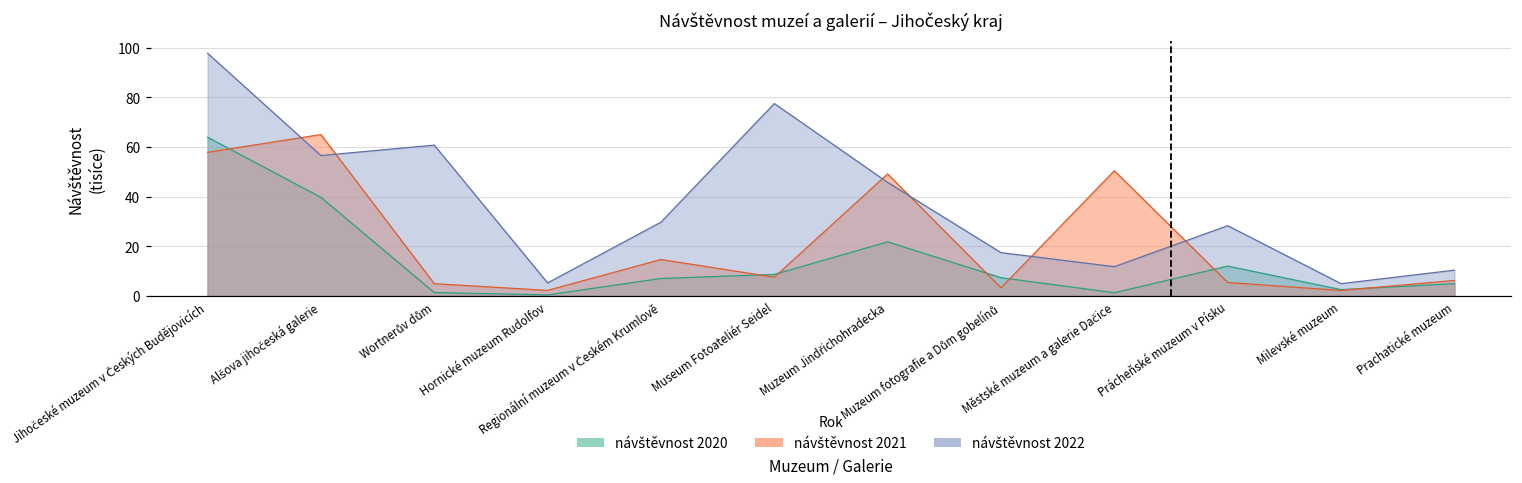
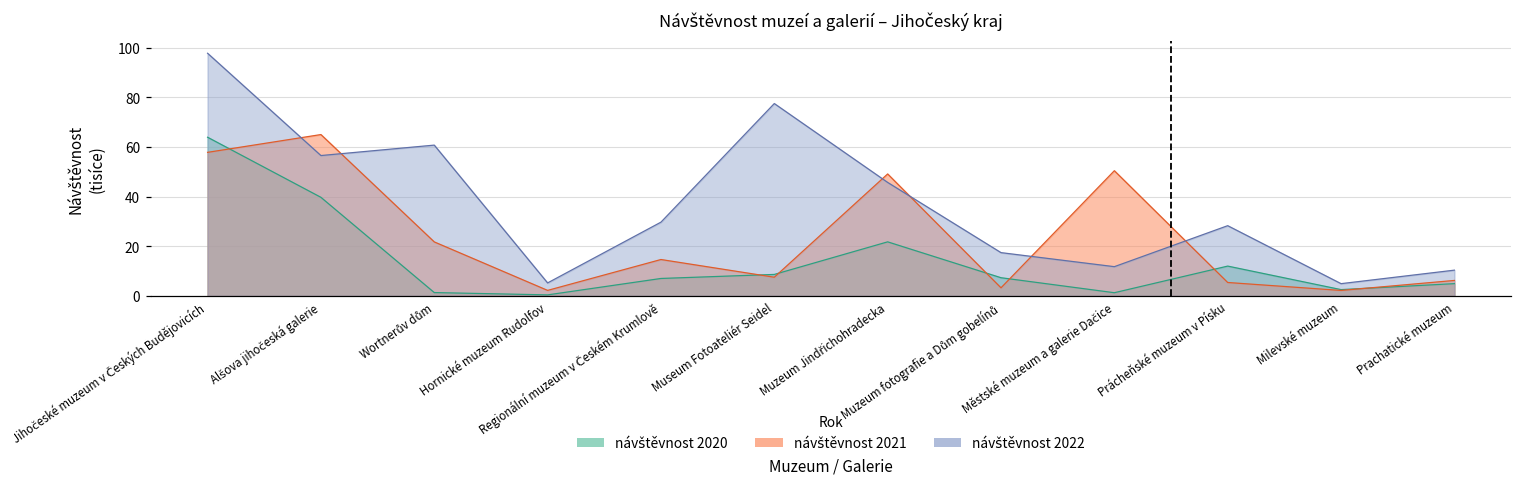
  {
    "návštěvnost 2020": {
      "Jihočeské muzeum v Českých Budějovicích": 64,
      "Alšova jihočeská galerie": 40,
      "Wortnerův dům": 1,
      "Hornické muzeum Rudolfov": 0,
      "Regionální muzeum v Českém Krumlově": 7,
      "Muzeum Jindřichohradecka": 22,
      "Muzeum fotografie a Dům gobelínů": 7,
      "Městské muzeum a galerie Dačice": 1,
      "Prácheňské muzeum v Písku": 12,
      "Prachatické muzeum": 5
    },
    "návštěvnost 2021": {
      "Jihočeské muzeum v Českých Budějovicích": 58,
      "Alšova jihočeská galerie": 65,
-     "Wortnerův dům": 5,
+     "Wortnerův dům": 22,
      "Hornické muzeum Rudolfov": 2,
      "Regionální muzeum v Českém Krumlově": 15,
      "Muzeum Jindřichohradecka": 49,
      "Muzeum fotografie a Dům gobelínů": 3,
      "Městské muzeum a galerie Dačice": 50,
      "Prácheňské muzeum v Písku": 5,
      "Prachatické muzeum": 6
    },
    "návštěvnost 2022": {
      "Jihočeské muzeum v Českých Budějovicích": 98,
      "Alšova jihočeská galerie": 57,
      "Wortnerův dům": 61,
      "Hornické muzeum Rudolfov": 5,
      "Regionální muzeum v Českém Krumlově": 30,
      "Museum Fotoateliér Seidel": 78,
      "Muzeum Jindřichohradecka": 46,
      "Muzeum fotografie a Dům gobelínů": 17,
      "Městské muzeum a galerie Dačice": 12,
      "Prácheňské muzeum v Písku": 28,
      "Milevské muzeum": 5,
      "Prachatické muzeum": 10
    }
  }
